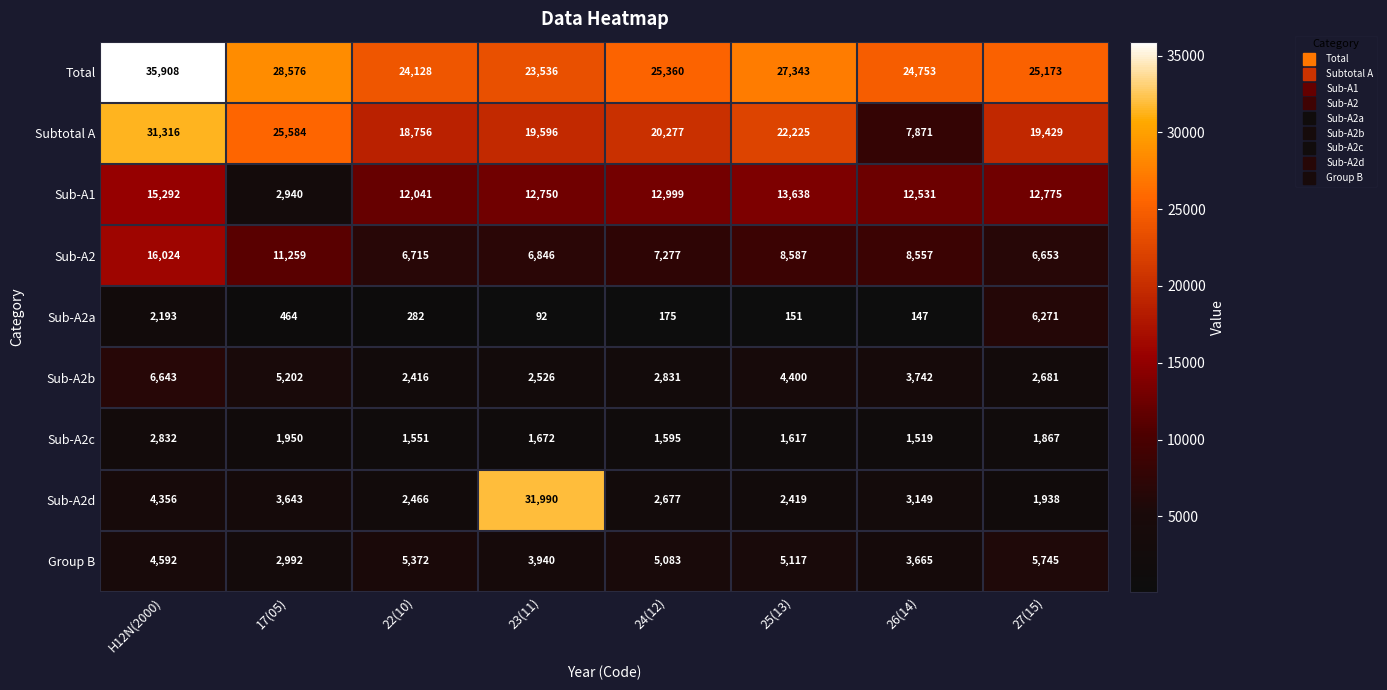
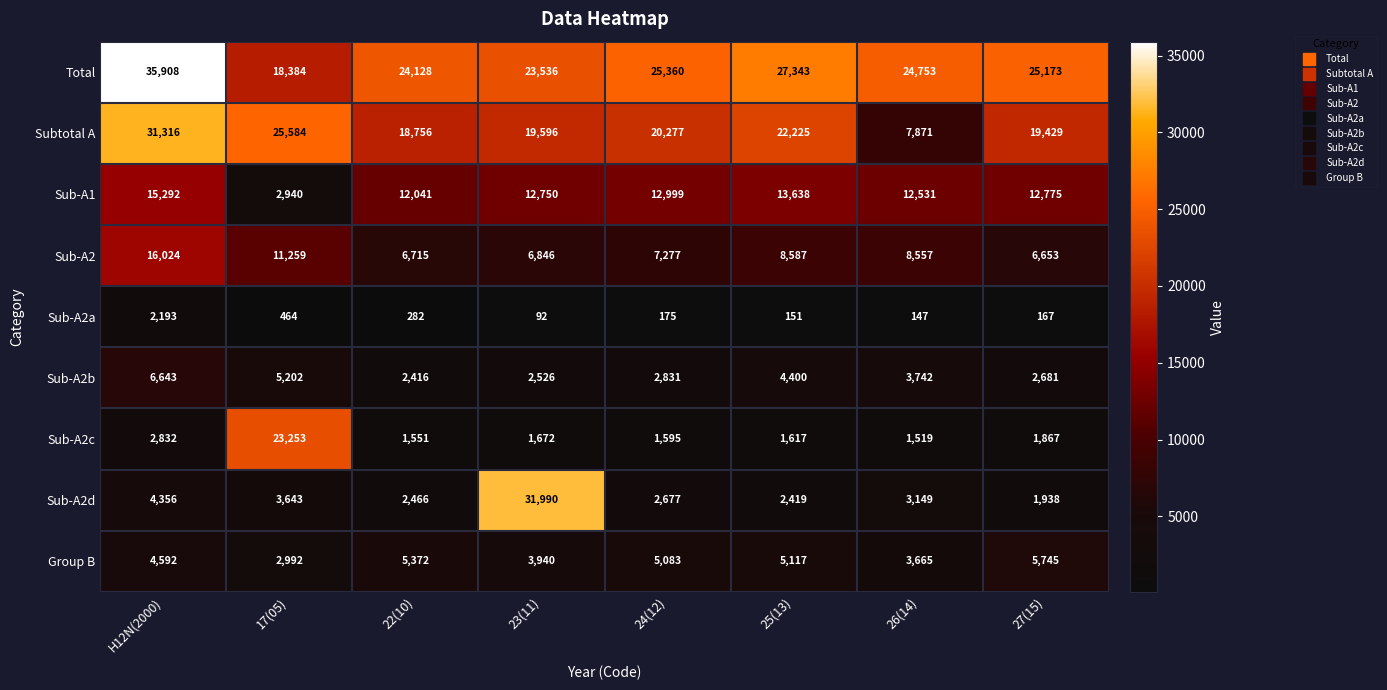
  {
    "Total": {
      "H12N(2000)": "35,908",
-     "17(05)": "28,576",
+     "17(05)": "18,384",
      "22(10)": "24,128",
      "23(11)": "23,536",
      "24(12)": "25,360",
      "25(13)": "27,343",
      "26(14)": "24,753",
      "27(15)": "25,173"
    },
    "Subtotal A": {
      "H12N(2000)": "31,316",
      "17(05)": "25,584",
      "22(10)": "18,756",
      "23(11)": "19,596",
      "24(12)": "20,277",
      "25(13)": "22,225",
      "26(14)": "7,871",
      "27(15)": "19,429"
    },
    "Sub-A1": {
      "H12N(2000)": "15,292",
      "17(05)": "2,940",
      "22(10)": "12,041",
      "23(11)": "12,750",
      "24(12)": "12,999",
      "25(13)": "13,638",
      "26(14)": "12,531",
      "27(15)": "12,775"
    },
    "Sub-A2": {
      "H12N(2000)": "16,024",
      "17(05)": "11,259",
      "22(10)": "6,715",
      "23(11)": "6,846",
      "24(12)": "7,277",
      "25(13)": "8,587",
      "26(14)": "8,557",
      "27(15)": "6,653"
    },
    "Sub-A2a": {
      "H12N(2000)": "2,193",
      "17(05)": "464",
      "22(10)": "282",
      "23(11)": "92",
      "24(12)": "175",
      "25(13)": "151",
      "26(14)": "147",
-     "27(15)": "6,271"
+     "27(15)": "167"
    },
    "Sub-A2b": {
      "H12N(2000)": "6,643",
      "17(05)": "5,202",
      "22(10)": "2,416",
      "23(11)": "2,526",
      "24(12)": "2,831",
      "25(13)": "4,400",
      "26(14)": "3,742",
      "27(15)": "2,681"
    },
    "Sub-A2c": {
      "H12N(2000)": "2,832",
-     "17(05)": "1,950",
+     "17(05)": "23,253",
      "22(10)": "1,551",
      "23(11)": "1,672",
      "24(12)": "1,595",
      "25(13)": "1,617",
      "26(14)": "1,519",
      "27(15)": "1,867"
    },
    "Sub-A2d": {
      "H12N(2000)": "4,356",
      "17(05)": "3,643",
      "22(10)": "2,466",
      "23(11)": "31,990",
      "24(12)": "2,677",
      "25(13)": "2,419",
      "26(14)": "3,149",
      "27(15)": "1,938"
    },
    "Group B": {
      "H12N(2000)": "4,592",
      "17(05)": "2,992",
      "22(10)": "5,372",
      "23(11)": "3,940",
      "24(12)": "5,083",
      "25(13)": "5,117",
      "26(14)": "3,665",
      "27(15)": "5,745"
    }
  }
